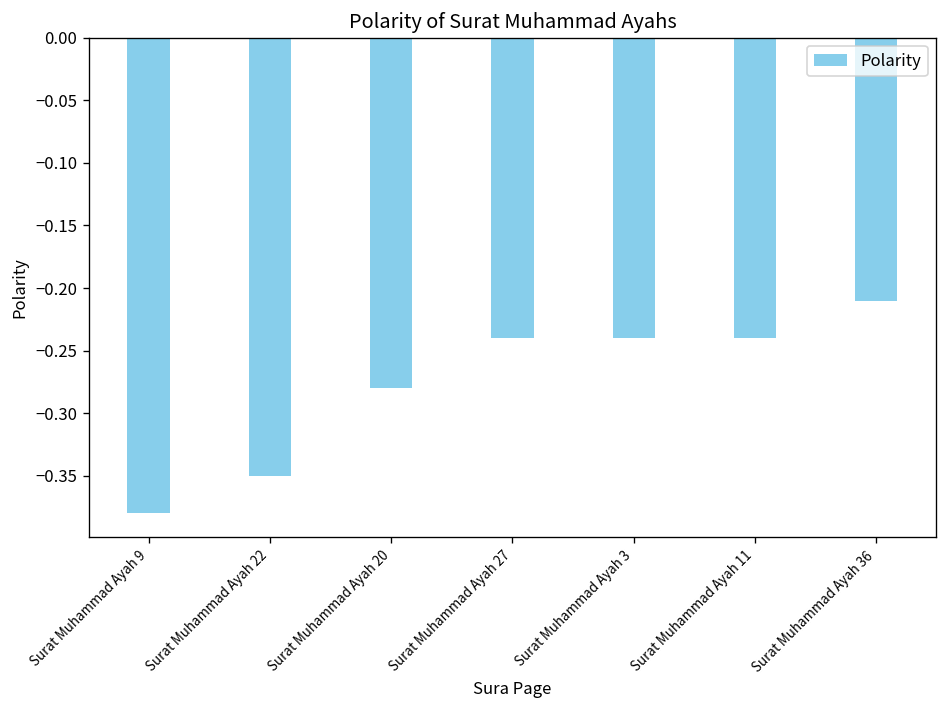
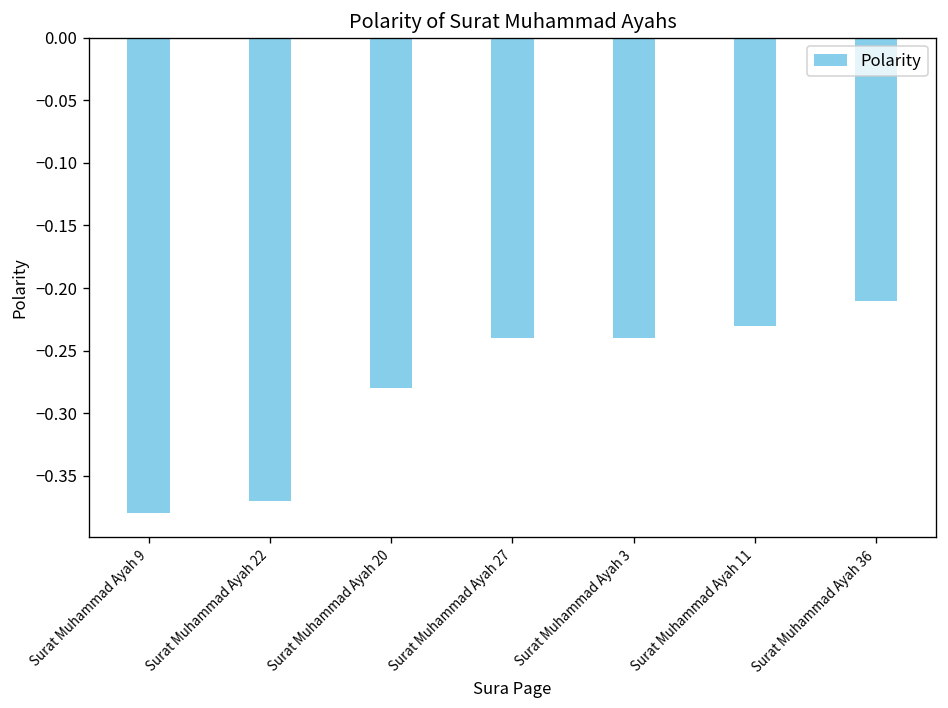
  {
    "Surat Muhammad Ayah 9": -0.38,
-   "Surat Muhammad Ayah 22": -0.35,
+   "Surat Muhammad Ayah 22": -0.37,
    "Surat Muhammad Ayah 20": -0.28,
    "Surat Muhammad Ayah 27": -0.24,
    "Surat Muhammad Ayah 3": -0.24,
-   "Surat Muhammad Ayah 11": -0.24,
+   "Surat Muhammad Ayah 11": -0.23,
    "Surat Muhammad Ayah 36": -0.21
  }
